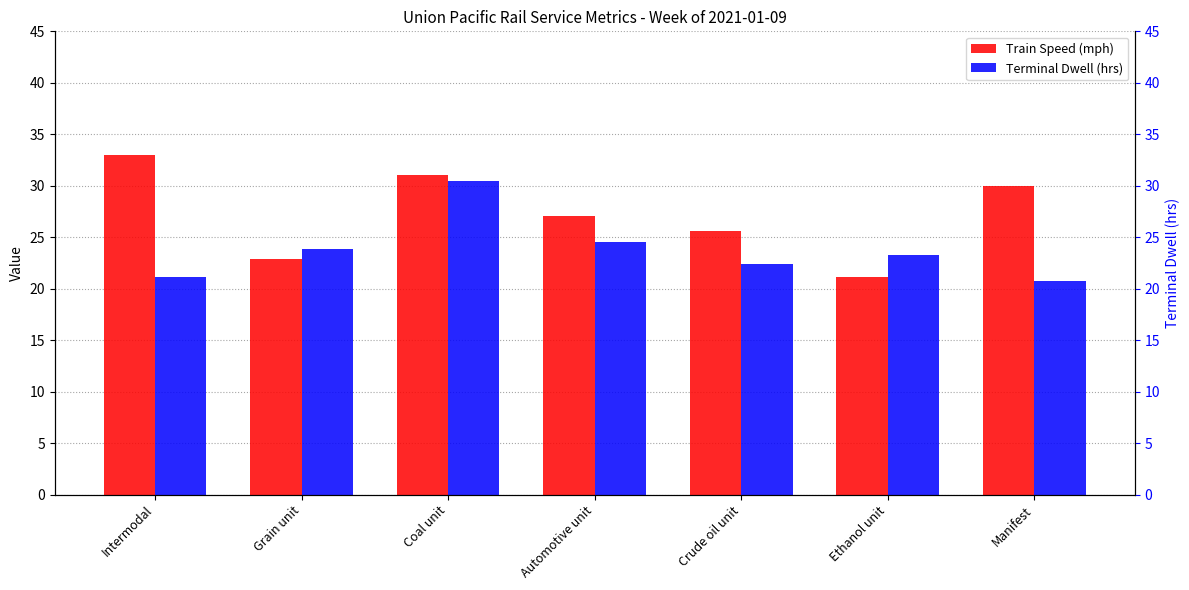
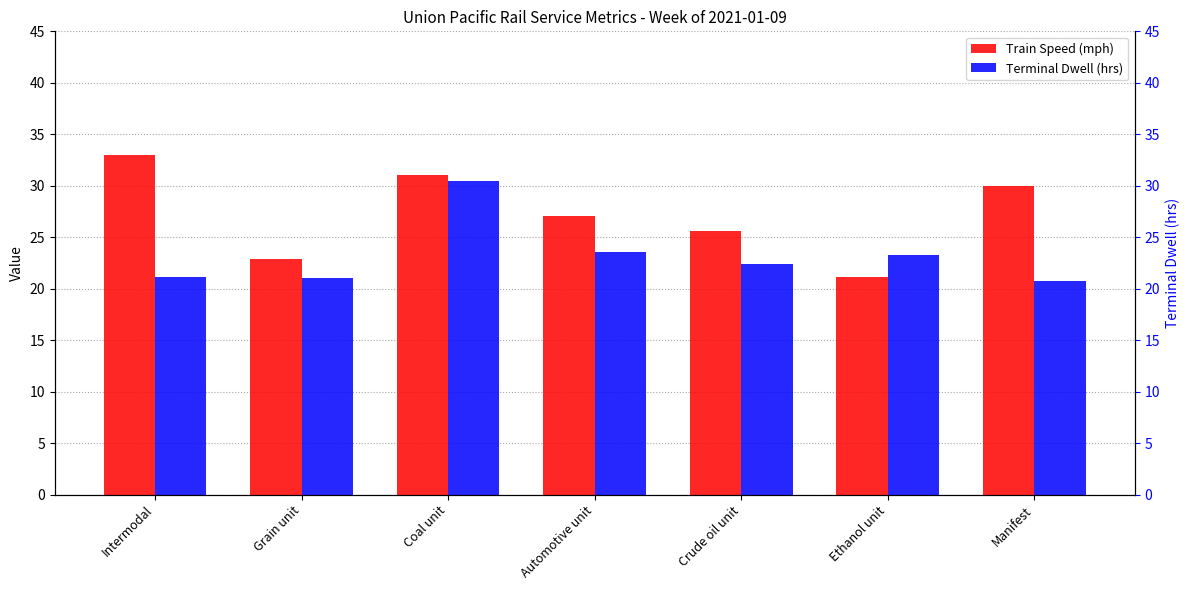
  {
    "Train Speed (mph)": {
      "Intermodal": 33.0,
      "Grain unit": 22.9,
      "Coal unit": 31.0,
      "Automotive unit": 27.1,
      "Crude oil unit": 25.6,
      "Ethanol unit": 21.1,
      "Manifest": 30.0
    },
    "Terminal Dwell (hrs)": {
      "Intermodal": 21.1,
-     "Grain unit": 23.9,
+     "Grain unit": 21.0,
      "Coal unit": 30.5,
-     "Automotive unit": 24.5,
+     "Automotive unit": 23.6,
      "Crude oil unit": 22.4,
      "Ethanol unit": 23.3,
      "Manifest": 20.7
    }
  }
